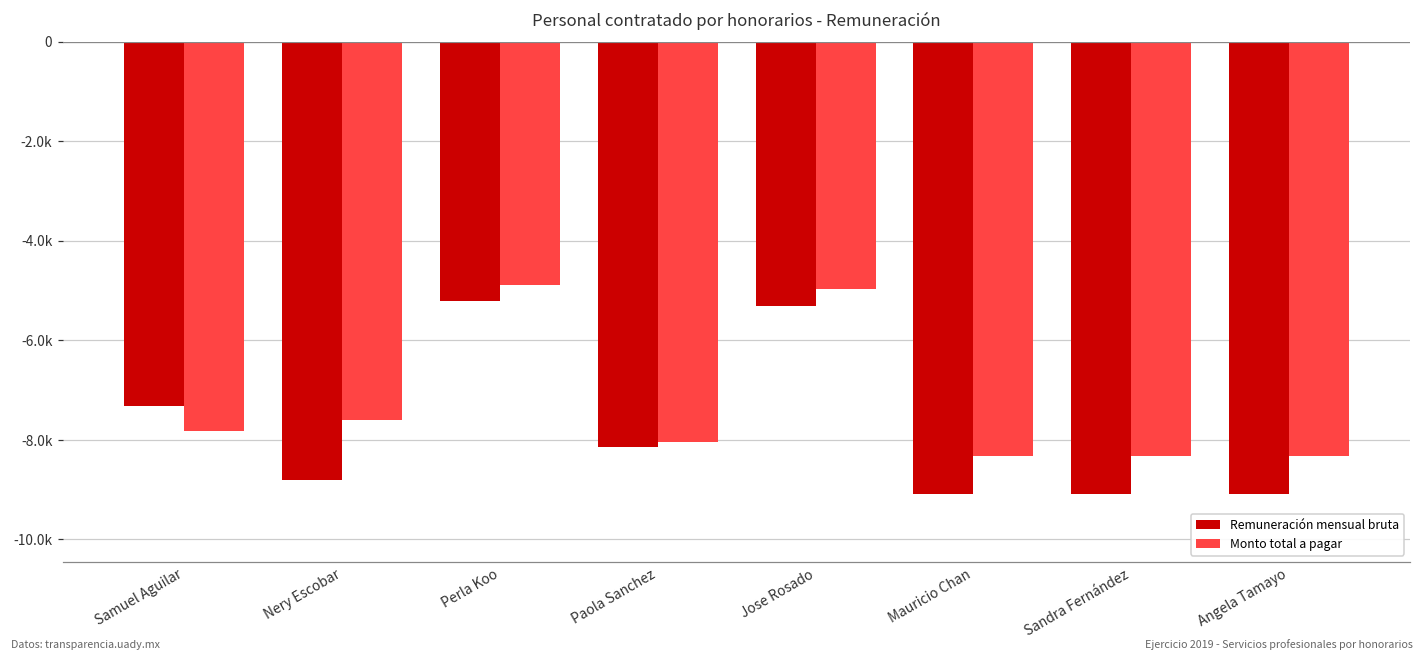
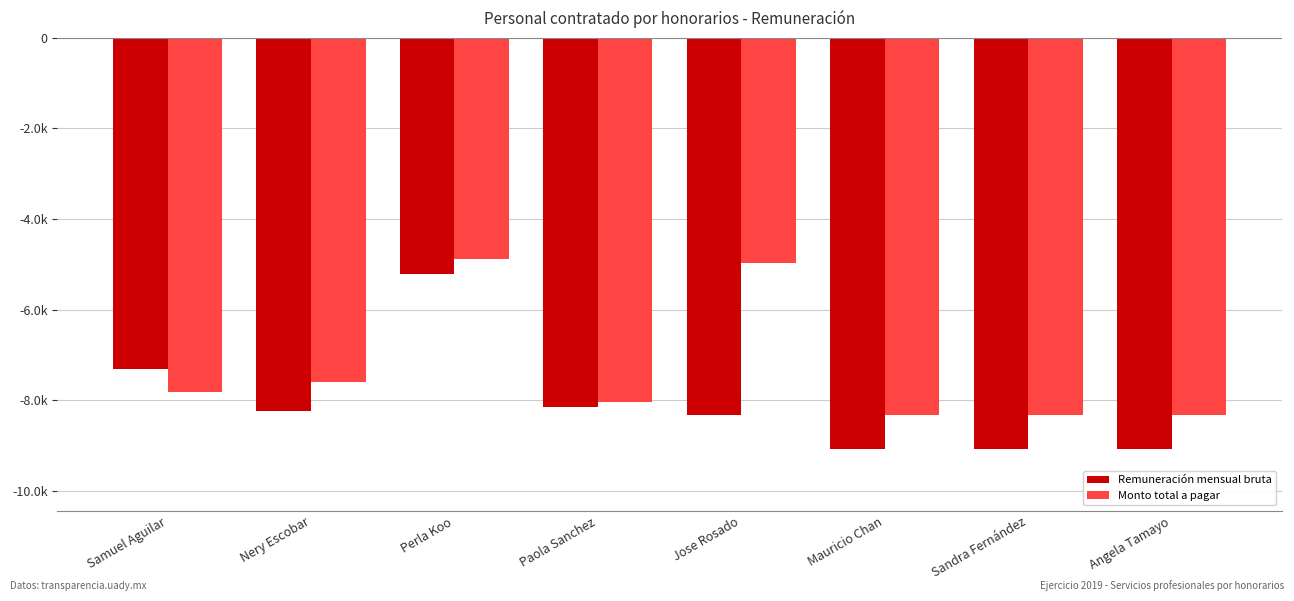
  {
    "Remuneración mensual bruta": {
      "Samuel Aguilar": -7300,
-     "Nery Escobar": -8800,
+     "Nery Escobar": -8200,
      "Perla Koo": -5200,
      "Paola Sanchez": -8100,
-     "Jose Rosado": -5300,
+     "Jose Rosado": -8300,
      "Mauricio Chan": -9100,
      "Sandra Fernández": -9100,
      "Angela Tamayo": -9100
    },
    "Monto total a pagar": {
      "Samuel Aguilar": -7800,
      "Nery Escobar": -7600,
      "Perla Koo": -4900,
      "Paola Sanchez": -8000,
      "Jose Rosado": -5000,
      "Mauricio Chan": -8300,
      "Sandra Fernández": -8300,
      "Angela Tamayo": -8300
    }
  }
